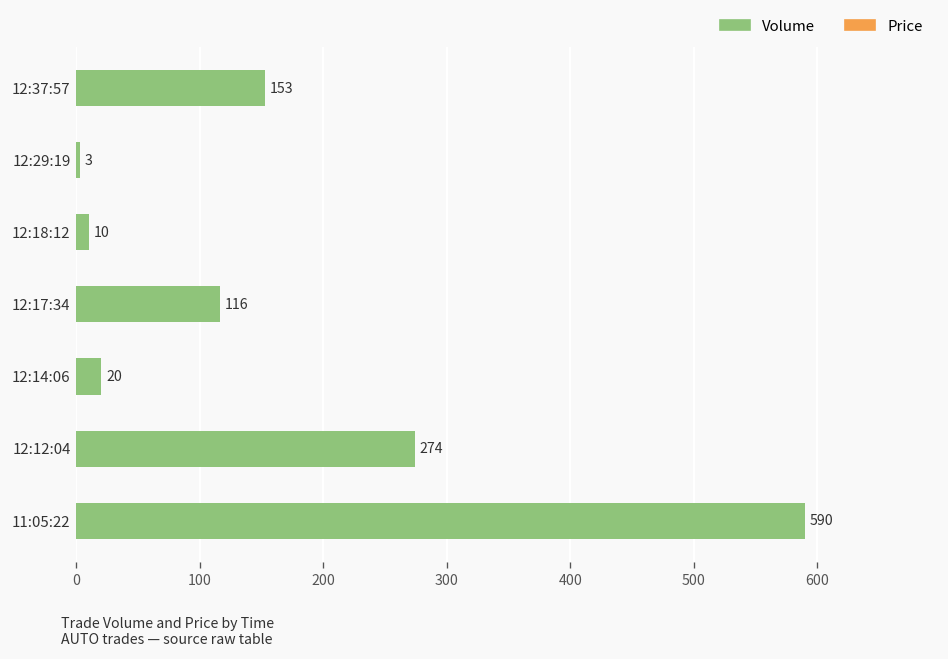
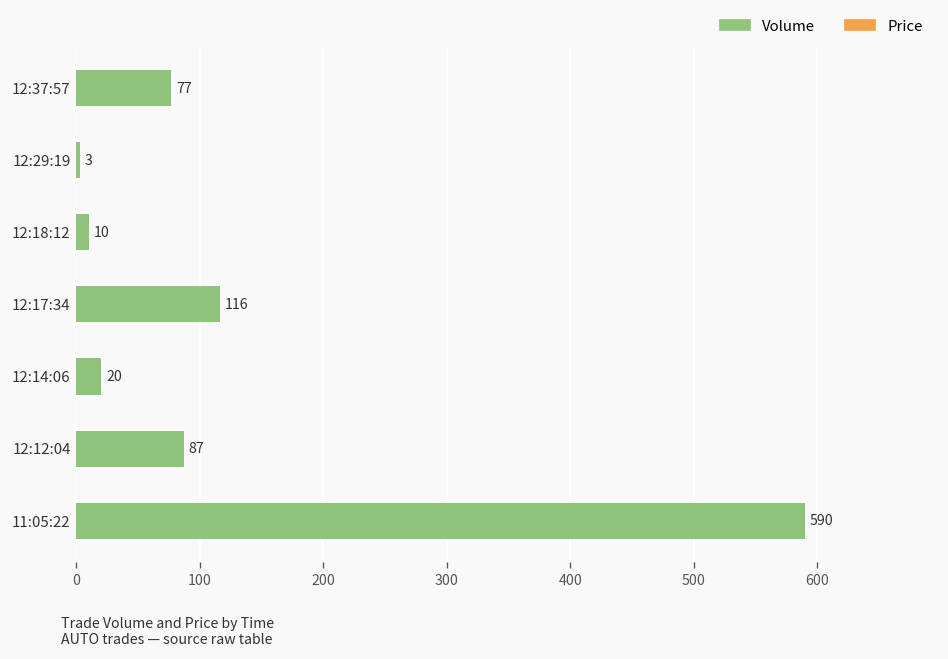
  {
-   "12:37:57": 153,
+   "12:37:57": 77,
    "12:29:19": 3,
    "12:18:12": 10,
    "12:17:34": 116,
    "12:14:06": 20,
-   "12:12:04": 274,
+   "12:12:04": 87,
    "11:05:22": 590
  }
